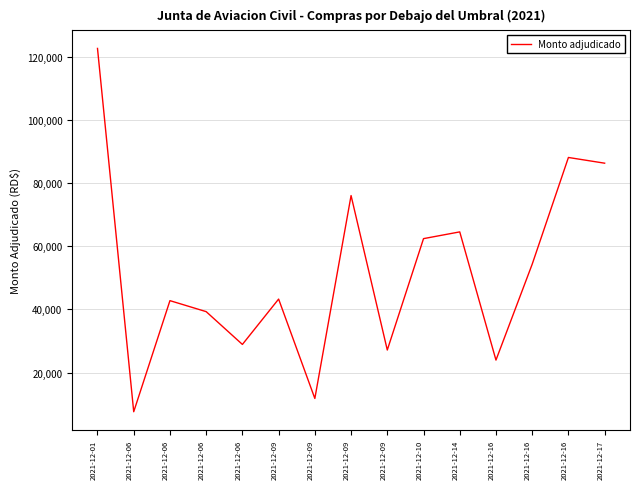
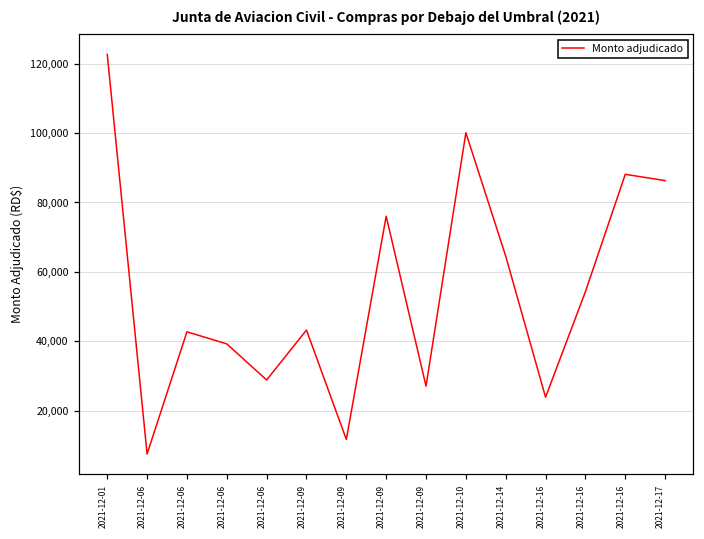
  {
    "2021-12-01": "123,000",
-   "2021-12-10": "62,000",
+   "2021-12-10": "100,000",
    "2021-12-14": "65,000",
    "2021-12-17": "86,000"
  }
